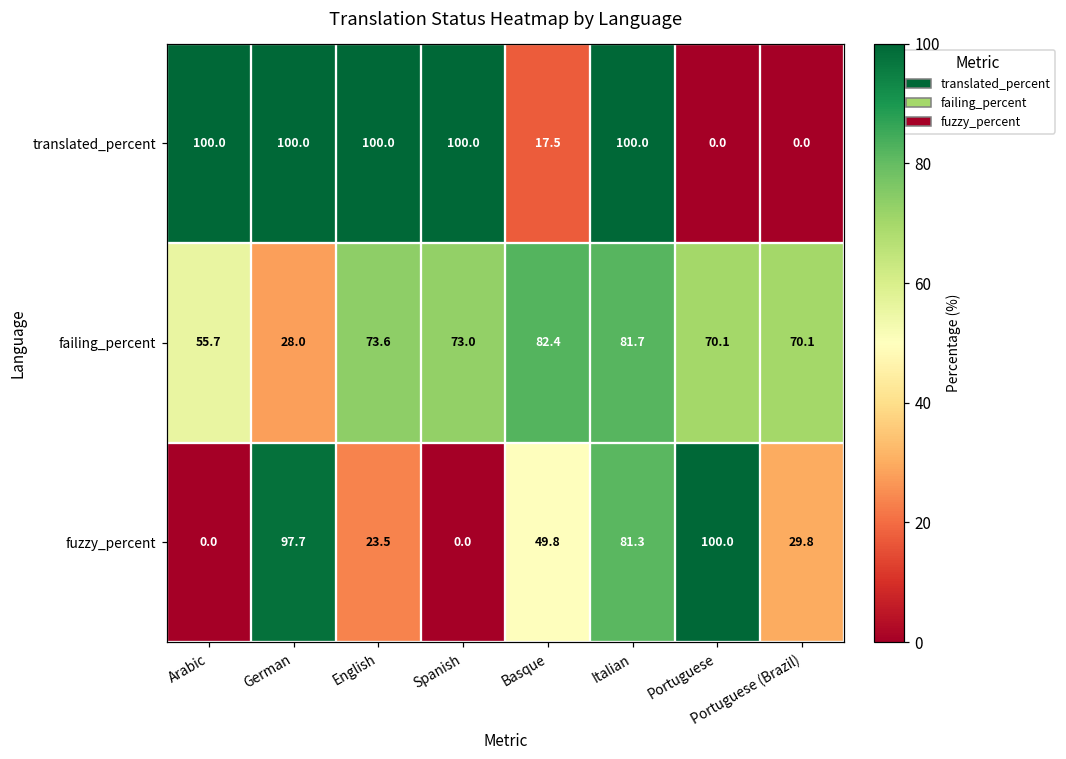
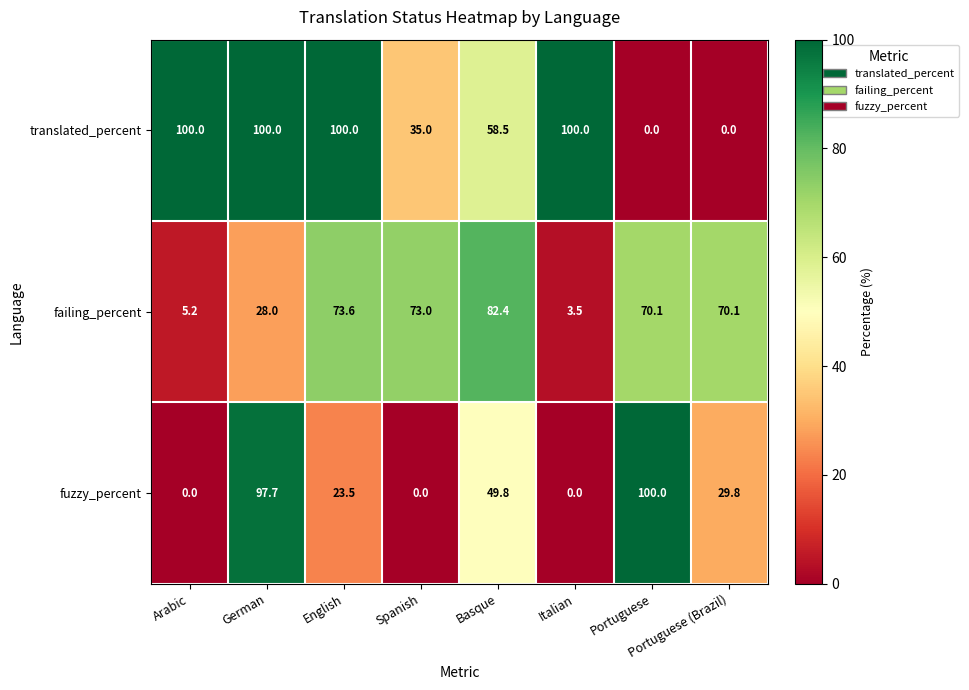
  {
    "translated_percent": {
      "Arabic": 100.0,
      "German": 100.0,
      "English": 100.0,
-     "Spanish": 100.0,
-     "Basque": 17.5,
+     "Spanish": 35.0,
+     "Basque": 58.5,
      "Italian": 100.0,
      "Portuguese": 0.0,
      "Portuguese (Brazil)": 0.0
    },
    "failing_percent": {
-     "Arabic": 55.7,
+     "Arabic": 5.2,
      "German": 28.0,
      "English": 73.6,
      "Spanish": 73.0,
      "Basque": 82.4,
-     "Italian": 81.7,
+     "Italian": 3.5,
      "Portuguese": 70.1,
      "Portuguese (Brazil)": 70.1
    },
    "fuzzy_percent": {
      "Arabic": 0.0,
      "German": 97.7,
      "English": 23.5,
      "Spanish": 0.0,
      "Basque": 49.8,
-     "Italian": 81.3,
+     "Italian": 0.0,
      "Portuguese": 100.0,
      "Portuguese (Brazil)": 29.8
    }
  }
